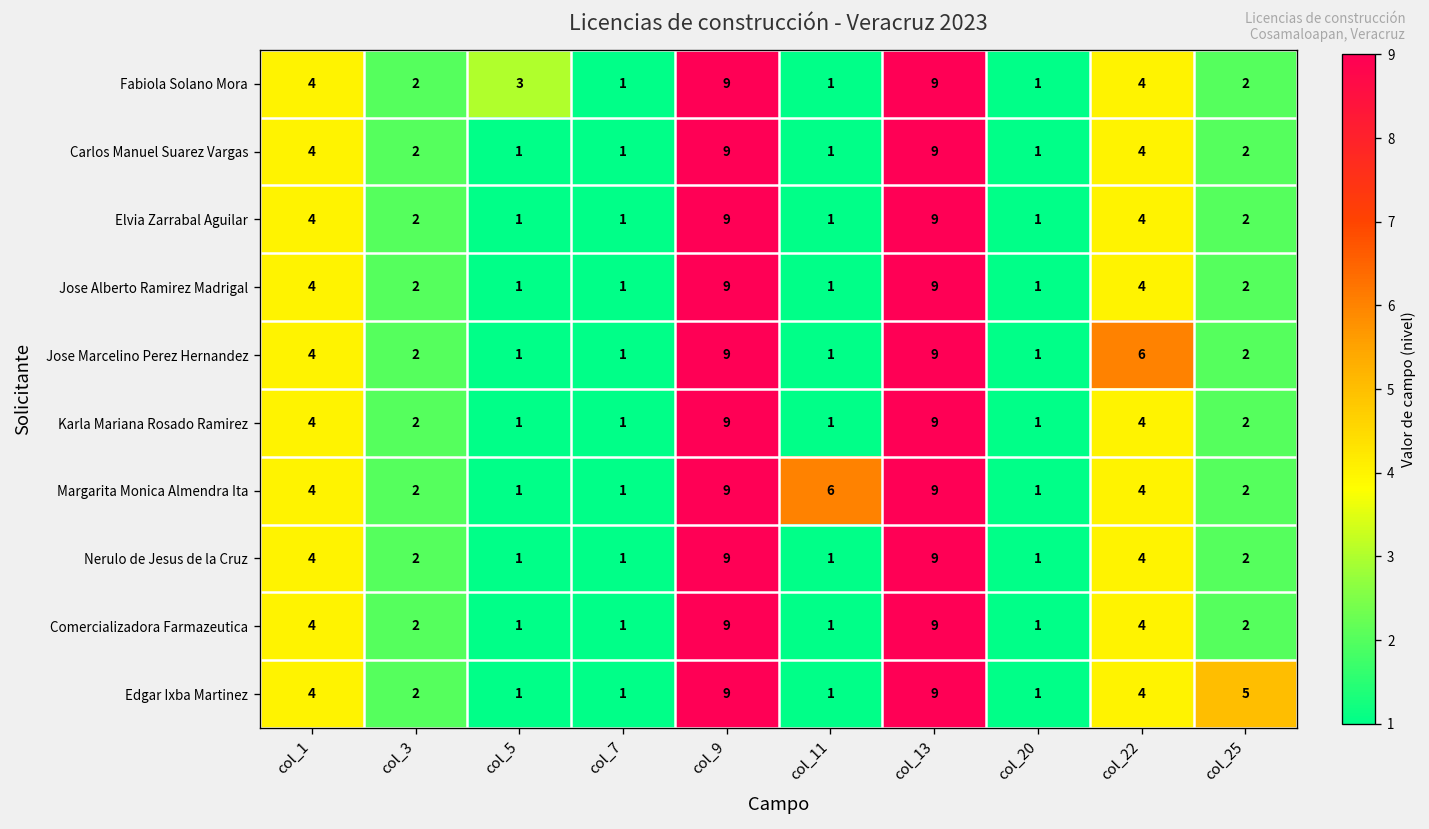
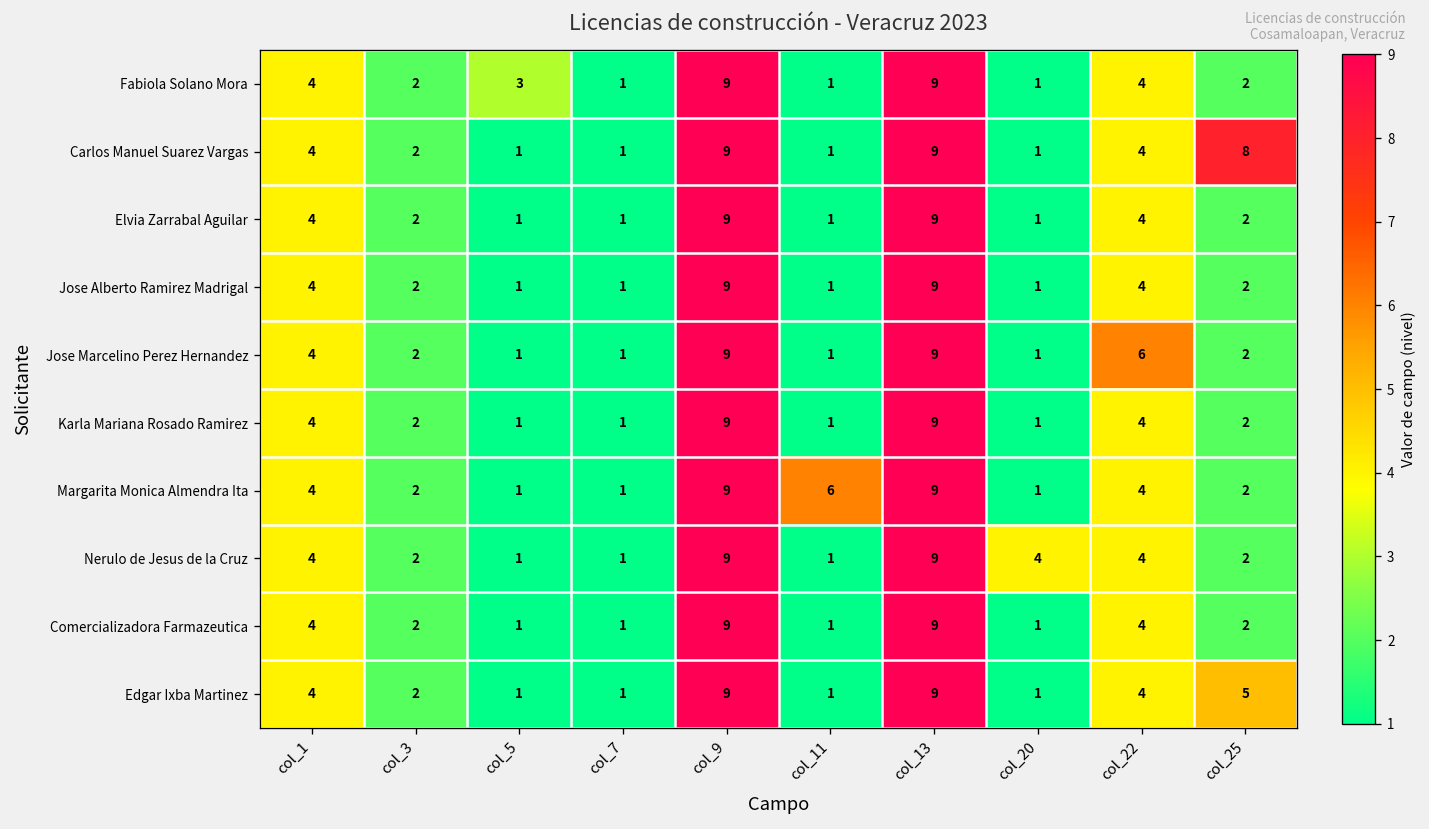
  {
    "Fabiola Solano Mora": {
      "col_1": 4,
      "col_3": 2,
      "col_5": 3,
      "col_7": 1,
      "col_9": 9,
      "col_11": 1,
      "col_13": 9,
      "col_20": 1,
      "col_22": 4,
      "col_25": 2
    },
    "Carlos Manuel Suarez Vargas": {
      "col_1": 4,
      "col_3": 2,
      "col_5": 1,
      "col_7": 1,
      "col_9": 9,
      "col_11": 1,
      "col_13": 9,
      "col_20": 1,
      "col_22": 4,
-     "col_25": 2
+     "col_25": 8
    },
    "Elvia Zarrabal Aguilar": {
      "col_1": 4,
      "col_3": 2,
      "col_5": 1,
      "col_7": 1,
      "col_9": 9,
      "col_11": 1,
      "col_13": 9,
      "col_20": 1,
      "col_22": 4,
      "col_25": 2
    },
    "Jose Alberto Ramirez Madrigal": {
      "col_1": 4,
      "col_3": 2,
      "col_5": 1,
      "col_7": 1,
      "col_9": 9,
      "col_11": 1,
      "col_13": 9,
      "col_20": 1,
      "col_22": 4,
      "col_25": 2
    },
    "Jose Marcelino Perez Hernandez": {
      "col_1": 4,
      "col_3": 2,
      "col_5": 1,
      "col_7": 1,
      "col_9": 9,
      "col_11": 1,
      "col_13": 9,
      "col_20": 1,
      "col_22": 6,
      "col_25": 2
    },
    "Karla Mariana Rosado Ramirez": {
      "col_1": 4,
      "col_3": 2,
      "col_5": 1,
      "col_7": 1,
      "col_9": 9,
      "col_11": 1,
      "col_13": 9,
      "col_20": 1,
      "col_22": 4,
      "col_25": 2
    },
    "Margarita Monica Almendra Ita": {
      "col_1": 4,
      "col_3": 2,
      "col_5": 1,
      "col_7": 1,
      "col_9": 9,
      "col_11": 6,
      "col_13": 9,
      "col_20": 1,
      "col_22": 4,
      "col_25": 2
    },
    "Nerulo de Jesus de la Cruz": {
      "col_1": 4,
      "col_3": 2,
      "col_5": 1,
      "col_7": 1,
      "col_9": 9,
      "col_11": 1,
      "col_13": 9,
-     "col_20": 1,
+     "col_20": 4,
      "col_22": 4,
      "col_25": 2
    },
    "Comercializadora Farmazeutica": {
      "col_1": 4,
      "col_3": 2,
      "col_5": 1,
      "col_7": 1,
      "col_9": 9,
      "col_11": 1,
      "col_13": 9,
      "col_20": 1,
      "col_22": 4,
      "col_25": 2
    },
    "Edgar Ixba Martinez": {
      "col_1": 4,
      "col_3": 2,
      "col_5": 1,
      "col_7": 1,
      "col_9": 9,
      "col_11": 1,
      "col_13": 9,
      "col_20": 1,
      "col_22": 4,
      "col_25": 5
    }
  }
